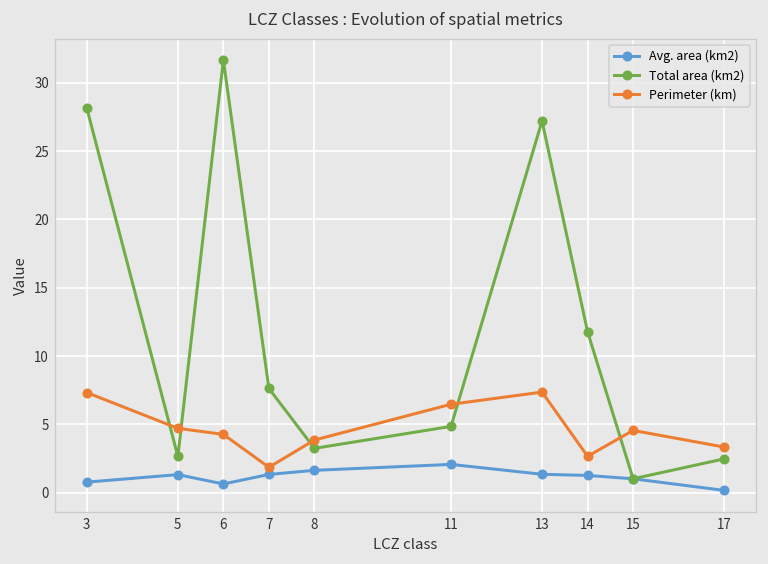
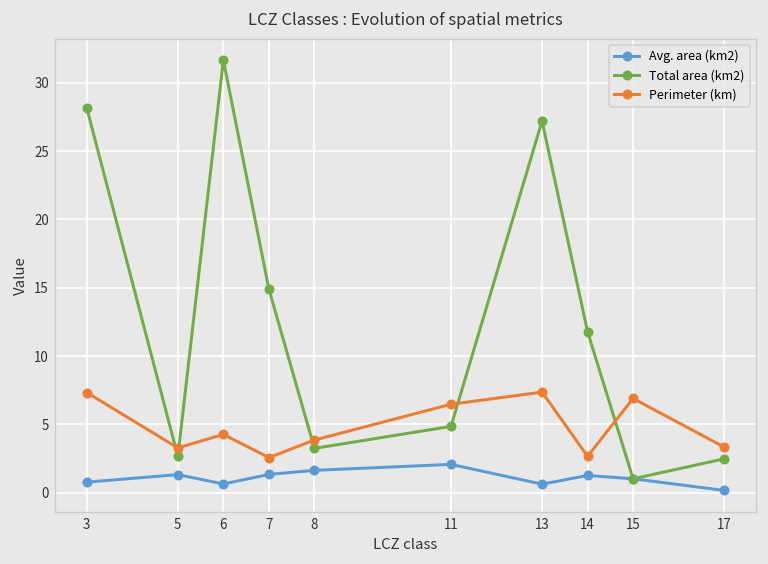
  {
    "Avg. area (km2)": {
      "3": 0.8,
      "5": 1.3,
      "6": 0.6,
      "7": 1.3,
      "8": 1.6,
      "11": 2.1,
-     "13": 1.4,
+     "13": 0.6,
      "14": 1.3,
      "17": 0.2
    },
    "Total area (km2)": {
      "3": 28.1,
      "5": 2.7,
      "6": 31.7,
-     "7": 7.6,
+     "7": 14.9,
      "8": 3.3,
      "11": 4.9,
      "13": 27.2,
      "14": 11.8,
      "17": 2.5
    },
    "Perimeter (km)": {
      "3": 7.3,
-     "5": 4.7,
+     "5": 3.3,
      "6": 4.3,
-     "7": 1.9,
+     "7": 2.6,
      "8": 3.9,
      "11": 6.5,
      "13": 7.4,
      "14": 2.7,
-     "15": 4.6,
+     "15": 6.9,
      "17": 3.3
    }
  }
